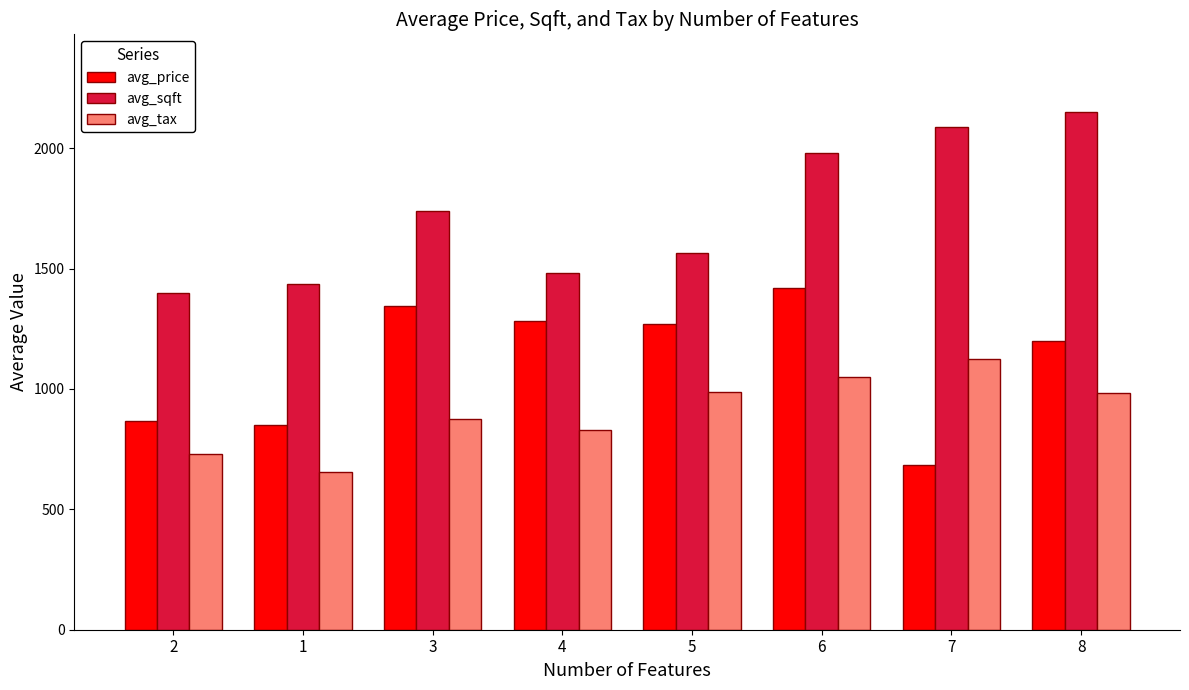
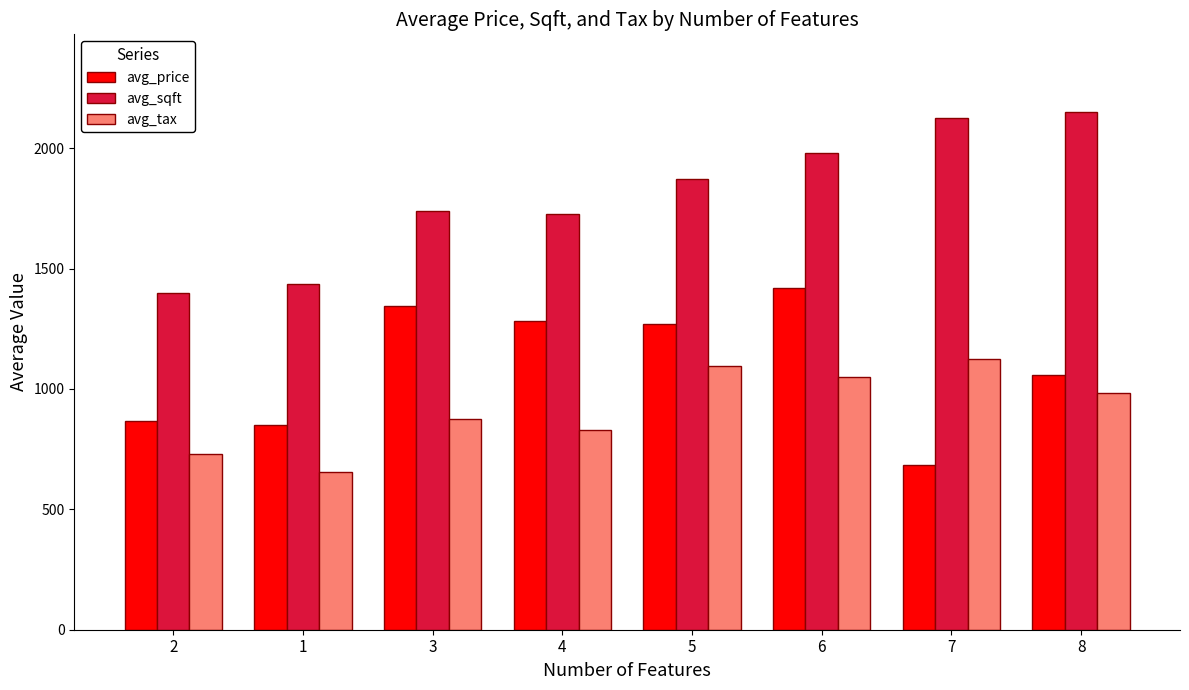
  {
    "avg_price": {
      "2": 870,
      "1": 850,
      "3": 1350,
      "4": 1280,
      "5": 1270,
      "6": 1420,
      "7": 680,
-     "8": 1200
+     "8": 1060
    },
    "avg_sqft": {
      "2": 1400,
      "1": 1430,
      "3": 1740,
-     "4": 1480,
-     "5": 1570,
+     "4": 1730,
+     "5": 1870,
      "6": 1980,
-     "7": 2090,
+     "7": 2130,
      "8": 2150
    },
    "avg_tax": {
      "2": 730,
      "1": 650,
      "3": 880,
      "4": 830,
-     "5": 990,
+     "5": 1100,
      "6": 1050,
      "7": 1120,
      "8": 980
    }
  }
